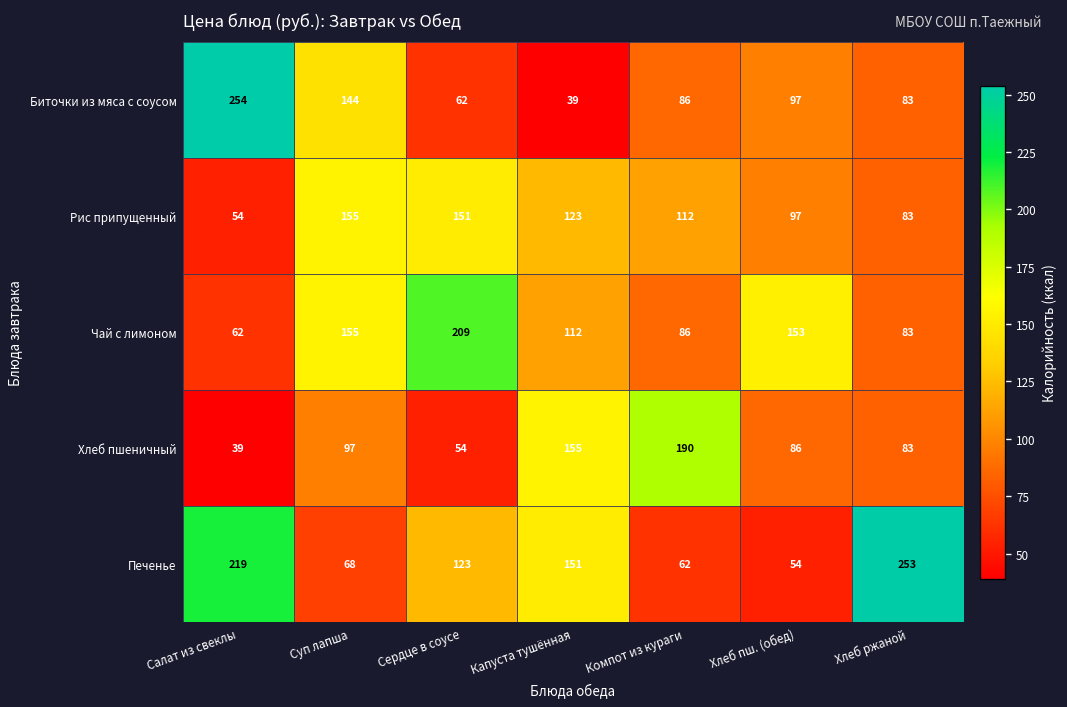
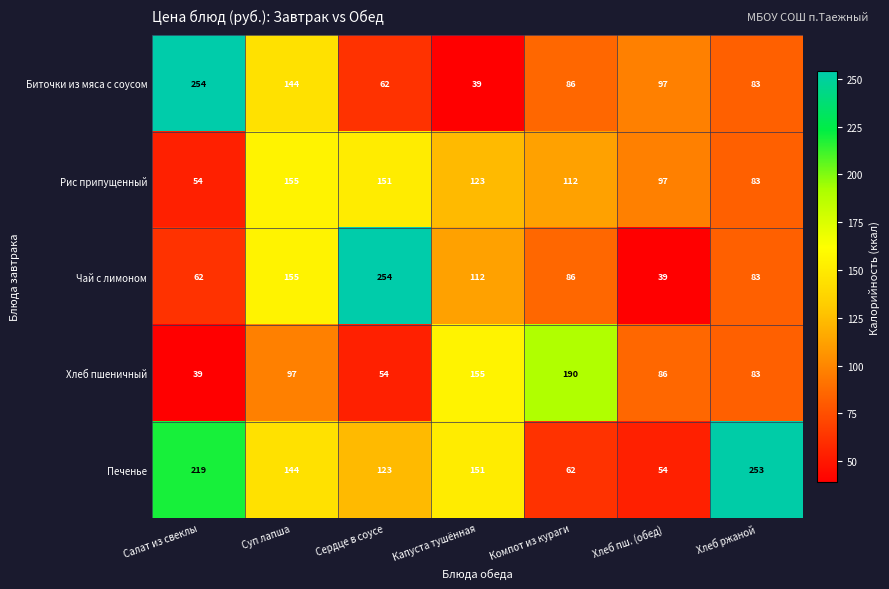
  {
    "Биточки из мяса с соусом": {
      "Салат из свеклы": 254,
      "Суп лапша": 144,
      "Сердце в соусе": 62,
      "Капуста тушённая": 39,
      "Компот из кураги": 86,
      "Хлеб пш. (обед)": 97,
      "Хлеб ржаной": 83
    },
    "Рис припущенный": {
      "Салат из свеклы": 54,
      "Суп лапша": 155,
      "Сердце в соусе": 151,
      "Капуста тушённая": 123,
      "Компот из кураги": 112,
      "Хлеб пш. (обед)": 97,
      "Хлеб ржаной": 83
    },
    "Чай с лимоном": {
      "Салат из свеклы": 62,
      "Суп лапша": 155,
-     "Сердце в соусе": 209,
+     "Сердце в соусе": 254,
      "Капуста тушённая": 112,
      "Компот из кураги": 86,
-     "Хлеб пш. (обед)": 153,
+     "Хлеб пш. (обед)": 39,
      "Хлеб ржаной": 83
    },
    "Хлеб пшеничный": {
      "Салат из свеклы": 39,
      "Суп лапша": 97,
      "Сердце в соусе": 54,
      "Капуста тушённая": 155,
      "Компот из кураги": 190,
      "Хлеб пш. (обед)": 86,
      "Хлеб ржаной": 83
    },
    "Печенье": {
      "Салат из свеклы": 219,
-     "Суп лапша": 68,
+     "Суп лапша": 144,
      "Сердце в соусе": 123,
      "Капуста тушённая": 151,
      "Компот из кураги": 62,
      "Хлеб пш. (обед)": 54,
      "Хлеб ржаной": 253
    }
  }
